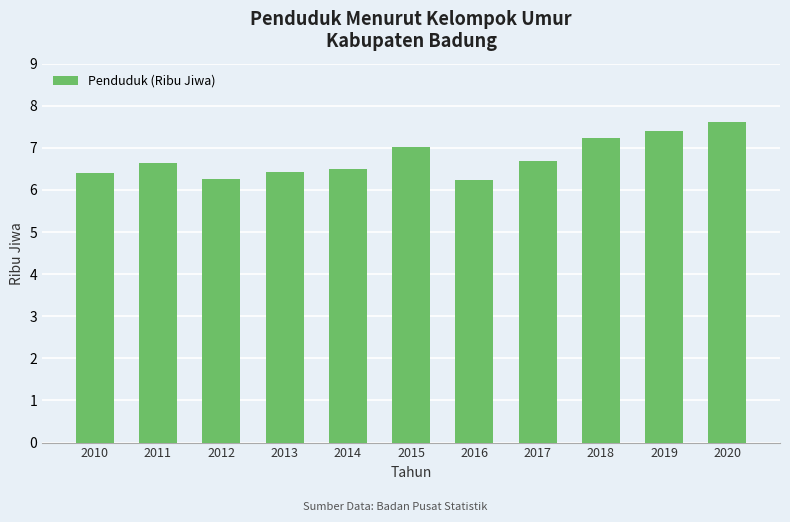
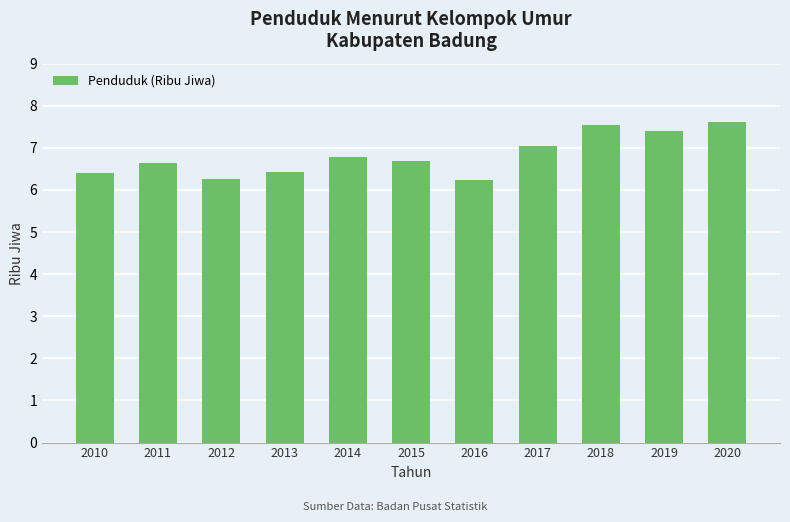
  {
    "2010": 6.4,
    "2011": 6.6,
    "2012": 6.3,
    "2013": 6.4,
-   "2014": 6.5,
-   "2015": 7.0,
+   "2014": 6.8,
+   "2015": 6.7,
    "2016": 6.2,
-   "2017": 6.7,
-   "2018": 7.2,
+   "2017": 7.1,
+   "2018": 7.6,
    "2019": 7.4,
    "2020": 7.6
  }
